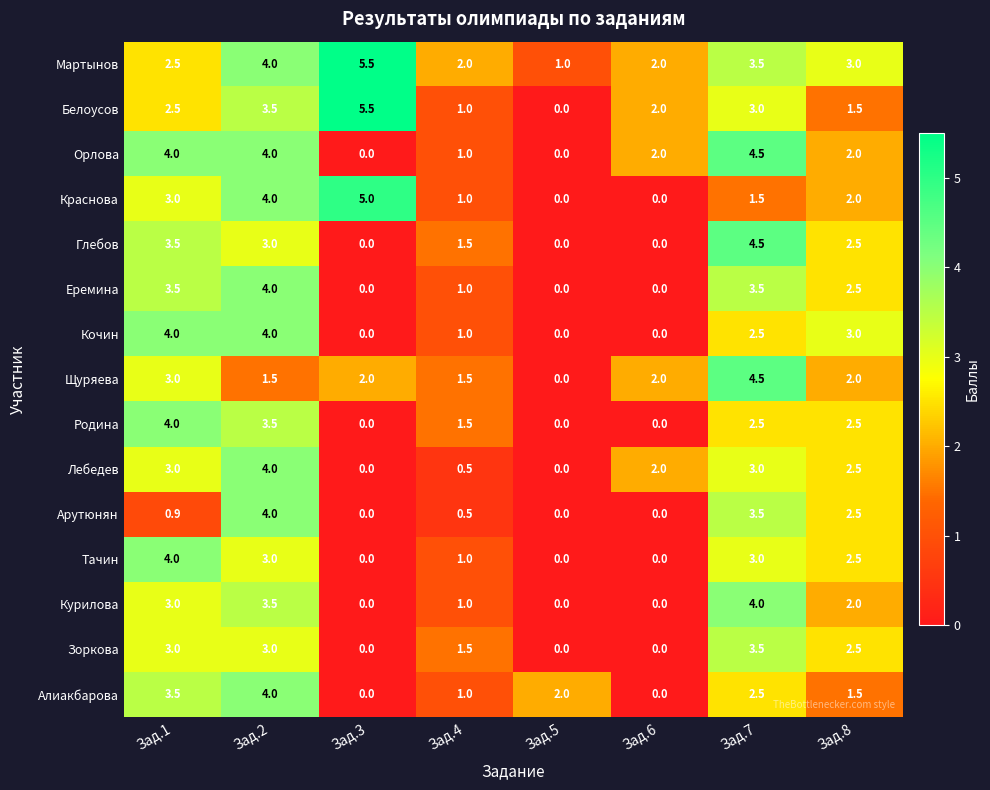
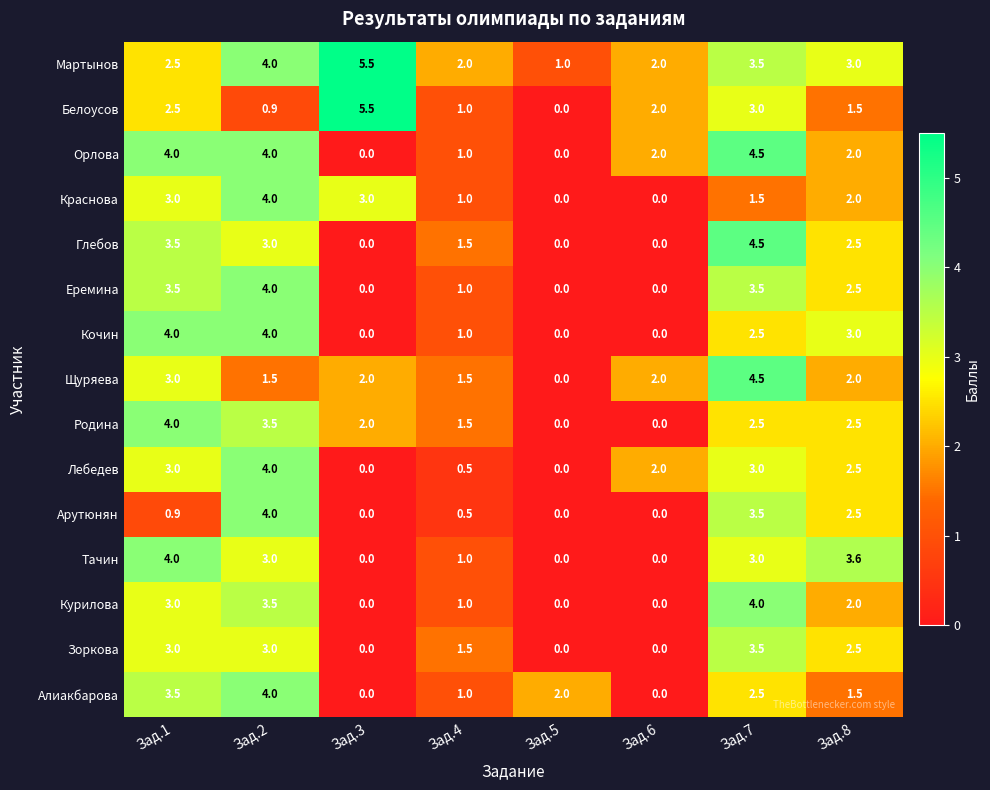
  {
    "Мартынов": {
      "Зад.1": 2.5,
      "Зад.2": 4.0,
      "Зад.3": 5.5,
      "Зад.4": 2.0,
      "Зад.5": 1.0,
      "Зад.6": 2.0,
      "Зад.7": 3.5,
      "Зад.8": 3.0
    },
    "Белоусов": {
      "Зад.1": 2.5,
-     "Зад.2": 3.5,
+     "Зад.2": 0.9,
      "Зад.3": 5.5,
      "Зад.4": 1.0,
      "Зад.5": 0.0,
      "Зад.6": 2.0,
      "Зад.7": 3.0,
      "Зад.8": 1.5
    },
    "Орлова": {
      "Зад.1": 4.0,
      "Зад.2": 4.0,
      "Зад.3": 0.0,
      "Зад.4": 1.0,
      "Зад.5": 0.0,
      "Зад.6": 2.0,
      "Зад.7": 4.5,
      "Зад.8": 2.0
    },
    "Краснова": {
      "Зад.1": 3.0,
      "Зад.2": 4.0,
-     "Зад.3": 5.0,
+     "Зад.3": 3.0,
      "Зад.4": 1.0,
      "Зад.5": 0.0,
      "Зад.6": 0.0,
      "Зад.7": 1.5,
      "Зад.8": 2.0
    },
    "Глебов": {
      "Зад.1": 3.5,
      "Зад.2": 3.0,
      "Зад.3": 0.0,
      "Зад.4": 1.5,
      "Зад.5": 0.0,
      "Зад.6": 0.0,
      "Зад.7": 4.5,
      "Зад.8": 2.5
    },
    "Еремина": {
      "Зад.1": 3.5,
      "Зад.2": 4.0,
      "Зад.3": 0.0,
      "Зад.4": 1.0,
      "Зад.5": 0.0,
      "Зад.6": 0.0,
      "Зад.7": 3.5,
      "Зад.8": 2.5
    },
    "Кочин": {
      "Зад.1": 4.0,
      "Зад.2": 4.0,
      "Зад.3": 0.0,
      "Зад.4": 1.0,
      "Зад.5": 0.0,
      "Зад.6": 0.0,
      "Зад.7": 2.5,
      "Зад.8": 3.0
    },
    "Щуряева": {
      "Зад.1": 3.0,
      "Зад.2": 1.5,
      "Зад.3": 2.0,
      "Зад.4": 1.5,
      "Зад.5": 0.0,
      "Зад.6": 2.0,
      "Зад.7": 4.5,
      "Зад.8": 2.0
    },
    "Родина": {
      "Зад.1": 4.0,
      "Зад.2": 3.5,
-     "Зад.3": 0.0,
+     "Зад.3": 2.0,
      "Зад.4": 1.5,
      "Зад.5": 0.0,
      "Зад.6": 0.0,
      "Зад.7": 2.5,
      "Зад.8": 2.5
    },
    "Лебедев": {
      "Зад.1": 3.0,
      "Зад.2": 4.0,
      "Зад.3": 0.0,
      "Зад.4": 0.5,
      "Зад.5": 0.0,
      "Зад.6": 2.0,
      "Зад.7": 3.0,
      "Зад.8": 2.5
    },
    "Арутюнян": {
      "Зад.1": 0.9,
      "Зад.2": 4.0,
      "Зад.3": 0.0,
      "Зад.4": 0.5,
      "Зад.5": 0.0,
      "Зад.6": 0.0,
      "Зад.7": 3.5,
      "Зад.8": 2.5
    },
    "Тачин": {
      "Зад.1": 4.0,
      "Зад.2": 3.0,
      "Зад.3": 0.0,
      "Зад.4": 1.0,
      "Зад.5": 0.0,
      "Зад.6": 0.0,
      "Зад.7": 3.0,
-     "Зад.8": 2.5
+     "Зад.8": 3.6
    },
    "Курилова": {
      "Зад.1": 3.0,
      "Зад.2": 3.5,
      "Зад.3": 0.0,
      "Зад.4": 1.0,
      "Зад.5": 0.0,
      "Зад.6": 0.0,
      "Зад.7": 4.0,
      "Зад.8": 2.0
    },
    "Зоркова": {
      "Зад.1": 3.0,
      "Зад.2": 3.0,
      "Зад.3": 0.0,
      "Зад.4": 1.5,
      "Зад.5": 0.0,
      "Зад.6": 0.0,
      "Зад.7": 3.5,
      "Зад.8": 2.5
    },
    "Алиакбарова": {
      "Зад.1": 3.5,
      "Зад.2": 4.0,
      "Зад.3": 0.0,
      "Зад.4": 1.0,
      "Зад.5": 2.0,
      "Зад.6": 0.0,
      "Зад.7": 2.5
    }
  }
